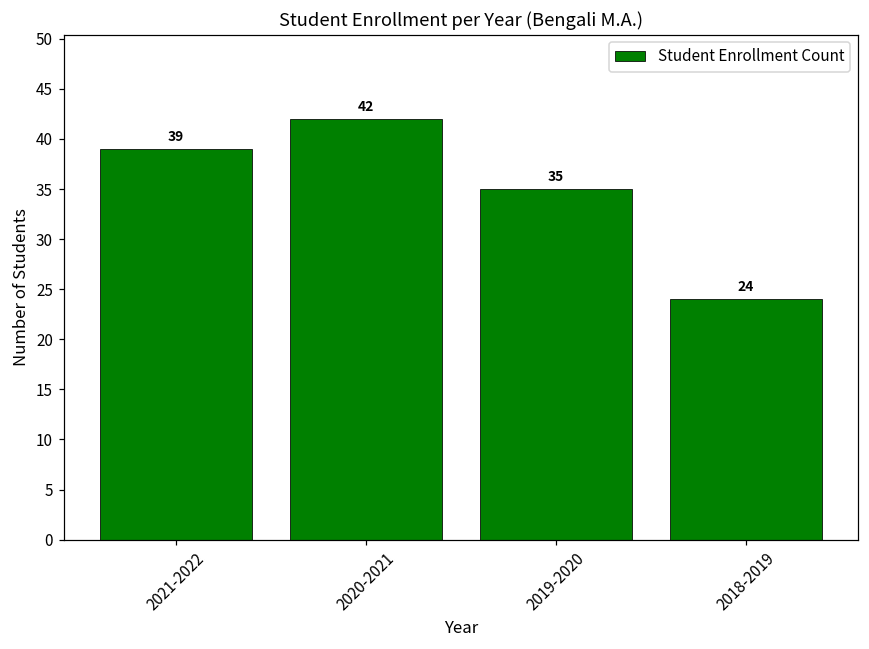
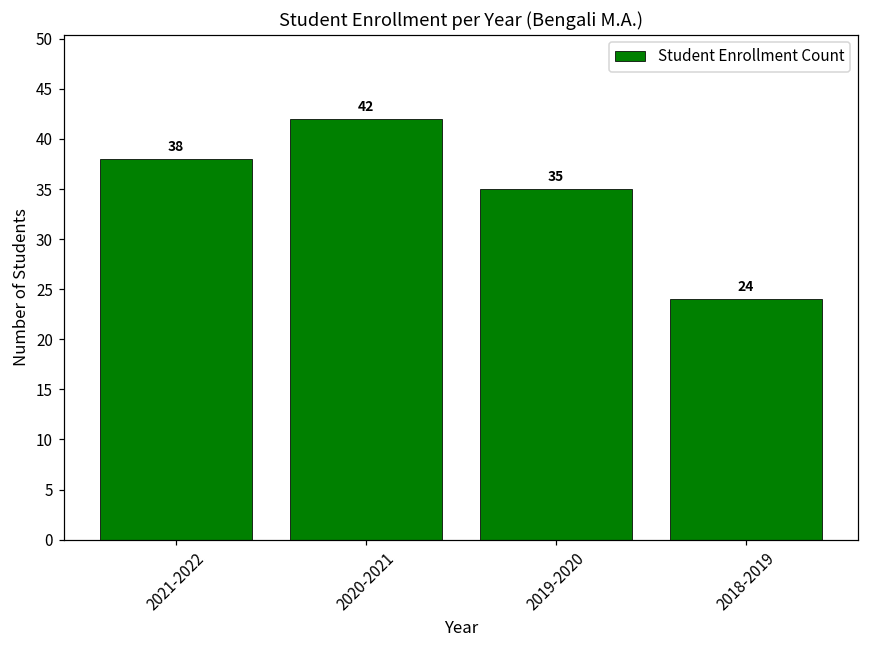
  {
-   "2021-2022": 39,
+   "2021-2022": 38,
    "2020-2021": 42,
    "2019-2020": 35,
    "2018-2019": 24
  }
